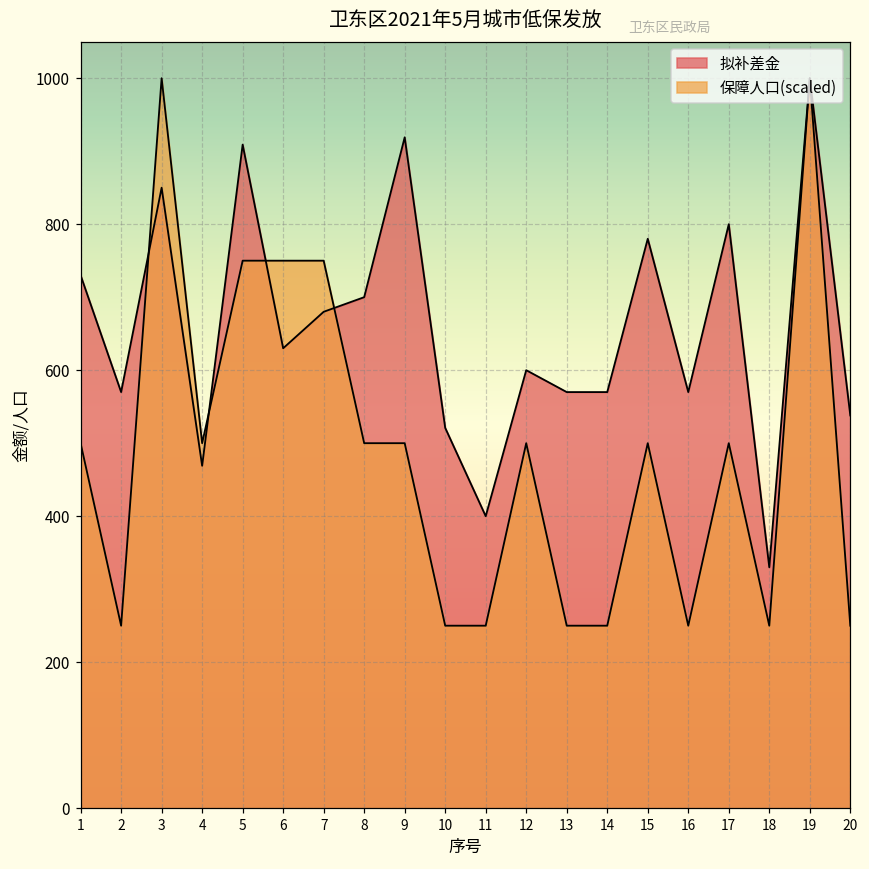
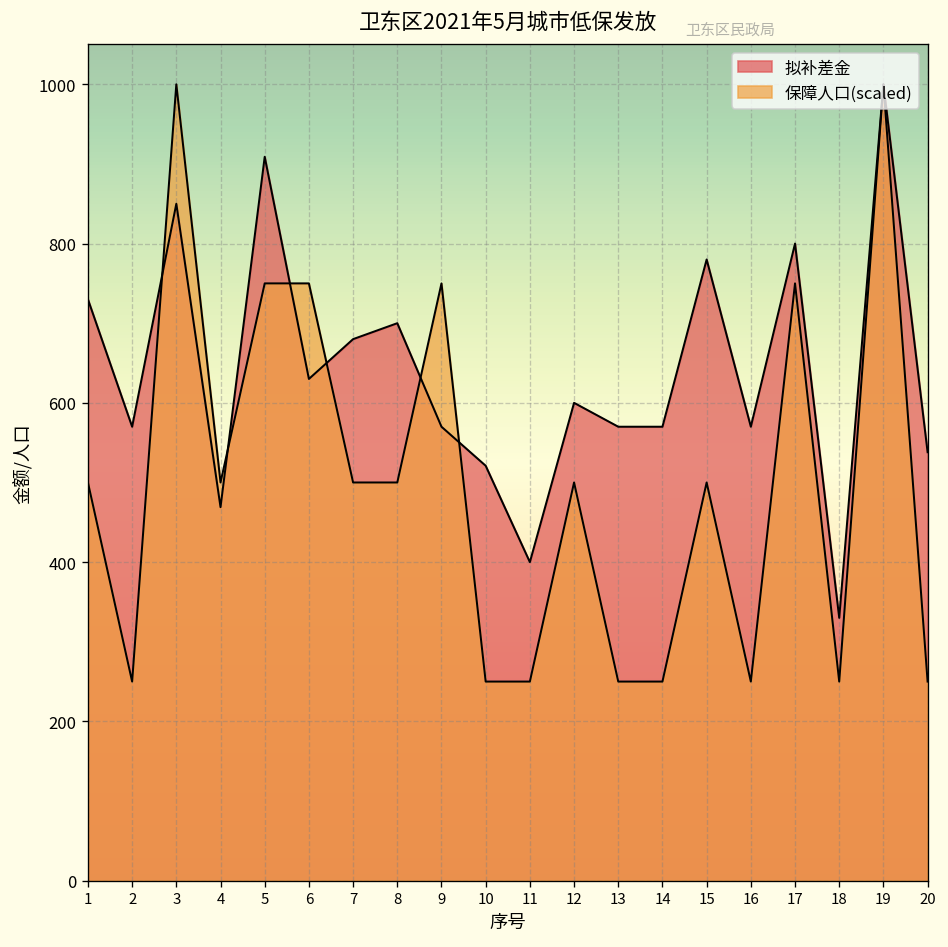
  {
    "拟补差金": {
      "1": 730,
      "2": 570,
      "3": 850,
      "4": 470,
      "5": 910,
      "6": 630,
      "7": 680,
      "8": 700,
-     "9": 920,
+     "9": 570,
      "10": 520,
      "11": 400,
      "12": 600,
      "13": 570,
      "14": 570,
      "15": 780,
      "16": 570,
      "17": 800,
      "18": 330,
      "20": 540
    },
    "保障人口(scaled)": {
      "1": 500,
      "2": 250,
      "3": 1000,
      "4": 500,
      "5": 750,
      "6": 750,
-     "7": 750,
+     "7": 500,
      "8": 500,
-     "9": 500,
+     "9": 750,
      "10": 250,
      "11": 250,
      "12": 500,
      "13": 250,
      "14": 250,
      "15": 500,
      "16": 250,
-     "17": 500,
+     "17": 750,
      "18": 250,
      "20": 250
    }
  }
